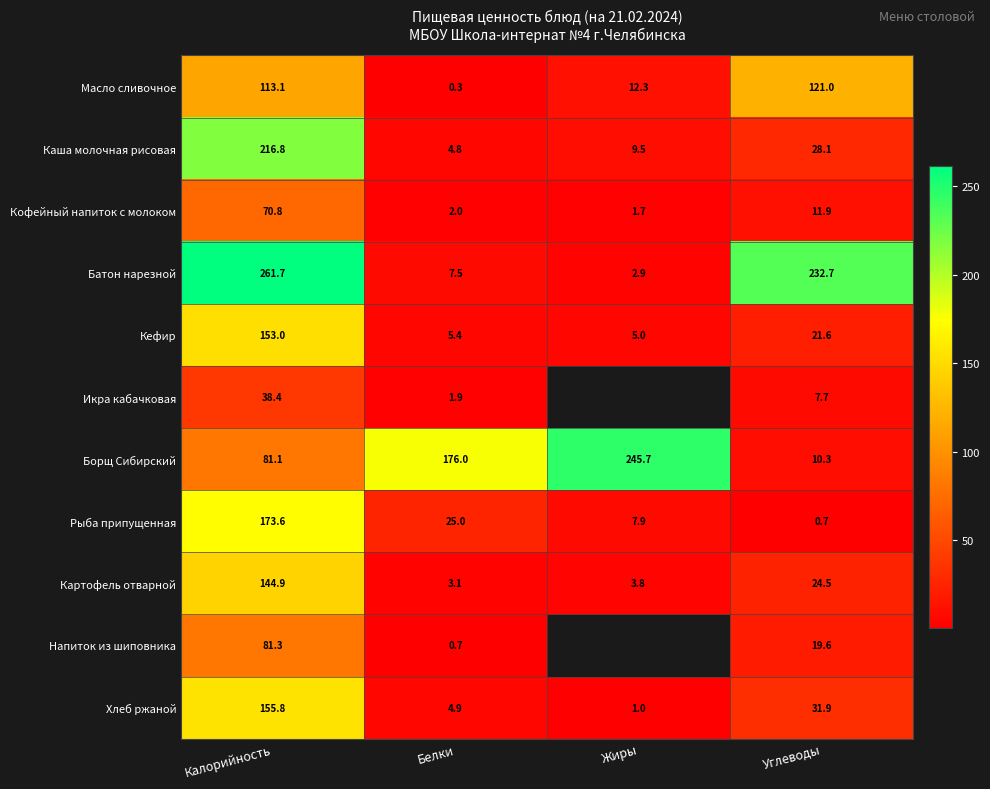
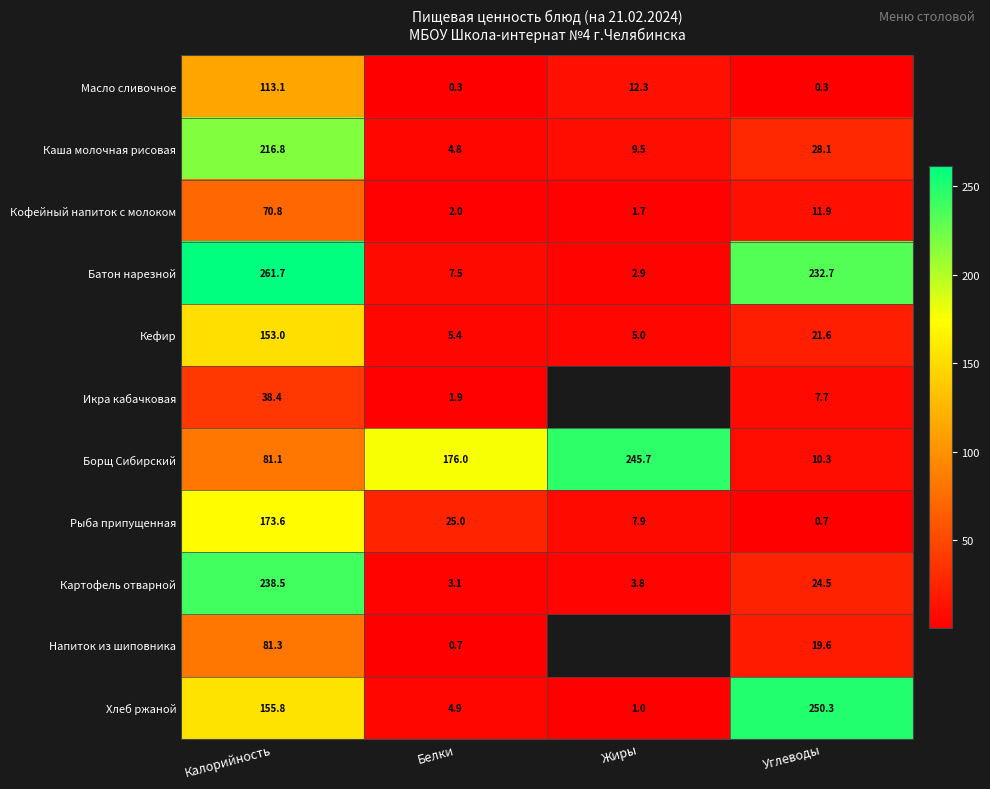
  {
    "Масло сливочное": {
      "Калорийность": 113.1,
      "Белки": 0.3,
      "Жиры": 12.3,
-     "Углеводы": 121.0
+     "Углеводы": 0.3
    },
    "Каша молочная рисовая": {
      "Калорийность": 216.8,
      "Белки": 4.8,
      "Жиры": 9.5,
      "Углеводы": 28.1
    },
    "Кофейный напиток с молоком": {
      "Калорийность": 70.8,
      "Белки": 2.0,
      "Жиры": 1.7,
      "Углеводы": 11.9
    },
    "Батон нарезной": {
      "Калорийность": 261.7,
      "Белки": 7.5,
      "Жиры": 2.9,
      "Углеводы": 232.7
    },
    "Кефир": {
      "Калорийность": 153.0,
      "Белки": 5.4,
      "Жиры": 5.0,
      "Углеводы": 21.6
    },
    "Икра кабачковая": {
      "Калорийность": 38.4,
      "Белки": 1.9,
      "Углеводы": 7.7
    },
    "Борщ Сибирский": {
      "Калорийность": 81.1,
      "Белки": 176.0,
      "Жиры": 245.7,
      "Углеводы": 10.3
    },
    "Рыба припущенная": {
      "Калорийность": 173.6,
      "Белки": 25.0,
      "Жиры": 7.9,
      "Углеводы": 0.7
    },
    "Картофель отварной": {
-     "Калорийность": 144.9,
+     "Калорийность": 238.5,
      "Белки": 3.1,
      "Жиры": 3.8,
      "Углеводы": 24.5
    },
    "Напиток из шиповника": {
      "Калорийность": 81.3,
      "Белки": 0.7,
      "Углеводы": 19.6
    },
    "Хлеб ржаной": {
      "Калорийность": 155.8,
      "Белки": 4.9,
      "Жиры": 1.0,
-     "Углеводы": 31.9
+     "Углеводы": 250.3
    }
  }
